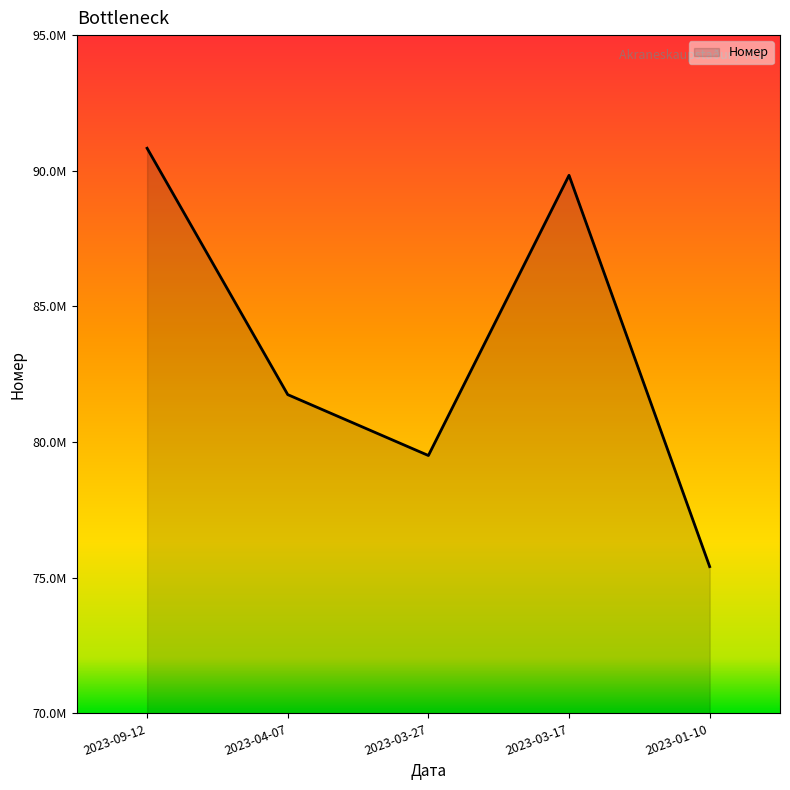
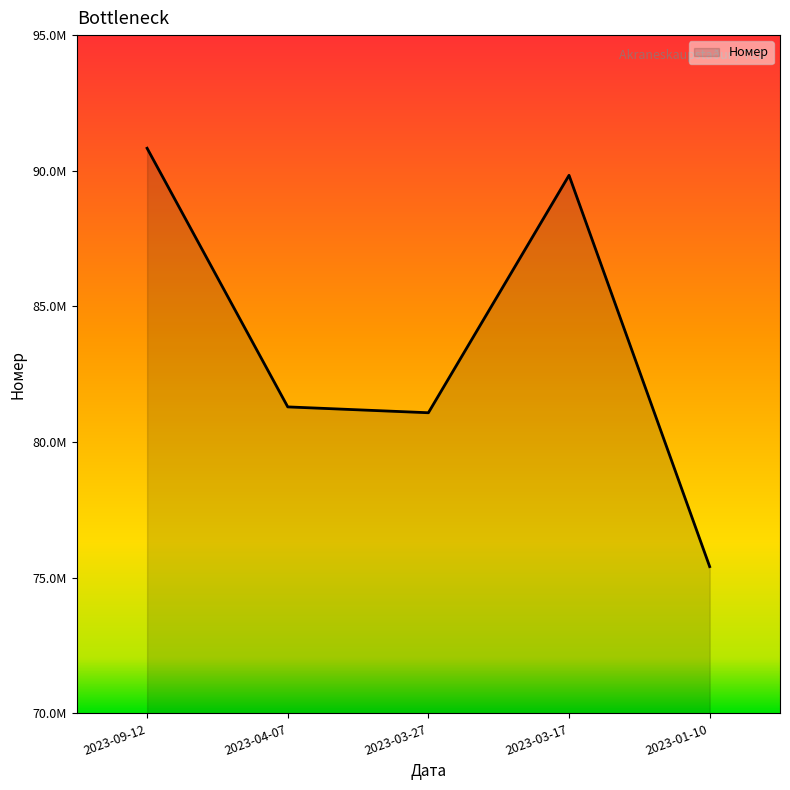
  {
    "2023-09-12": 90800000,
-   "2023-04-07": 81700000,
-   "2023-03-27": 79500000,
+   "2023-04-07": 81300000,
+   "2023-03-27": 81100000,
    "2023-03-17": 89800000,
    "2023-01-10": 75400000
  }
